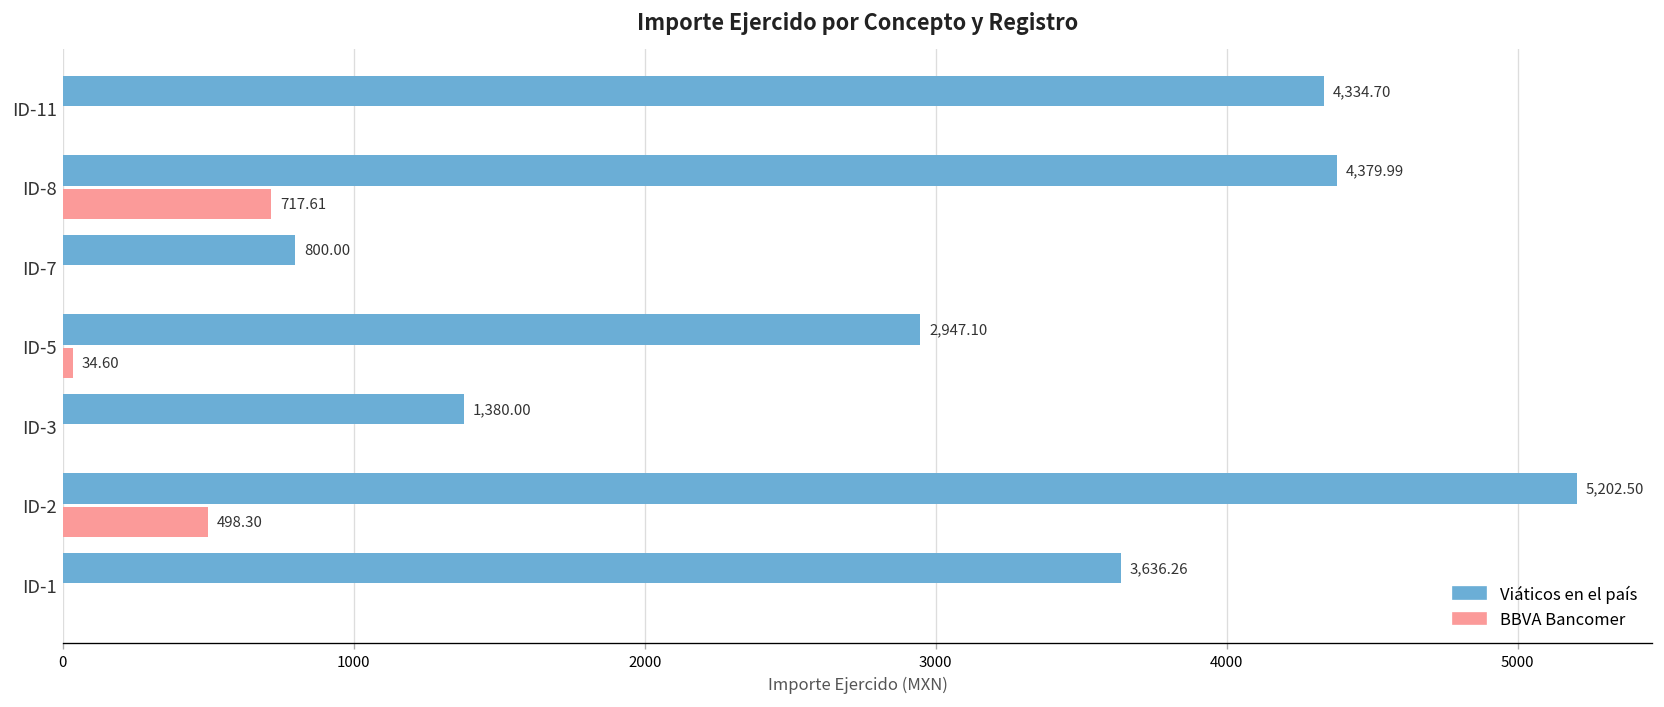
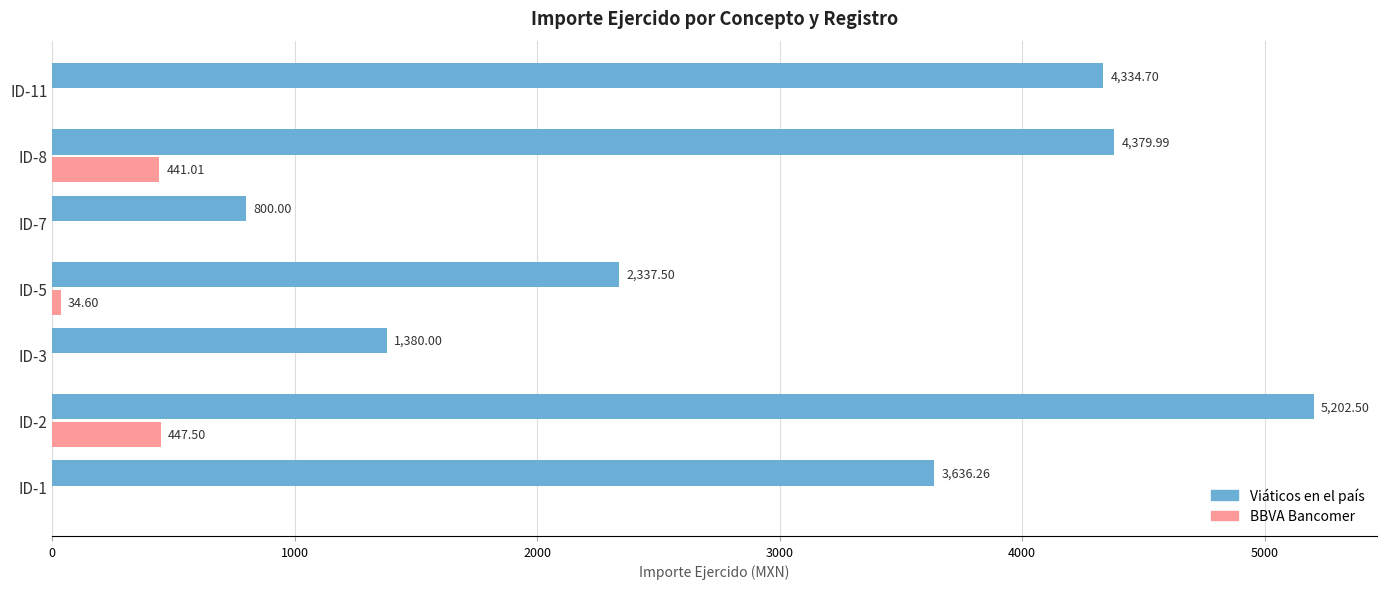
  {
    "Viáticos en el país": {
      "ID-11": "4,334.70",
      "ID-8": "4,379.99",
      "ID-7": "800.00",
-     "ID-5": "2,947.10",
+     "ID-5": "2,337.50",
      "ID-3": "1,380.00",
      "ID-2": "5,202.50",
      "ID-1": "3,636.26"
    },
    "BBVA Bancomer": {
-     "ID-8": "717.61",
+     "ID-8": "441.01",
      "ID-5": "34.60",
-     "ID-2": "498.30"
+     "ID-2": "447.50"
    }
  }
